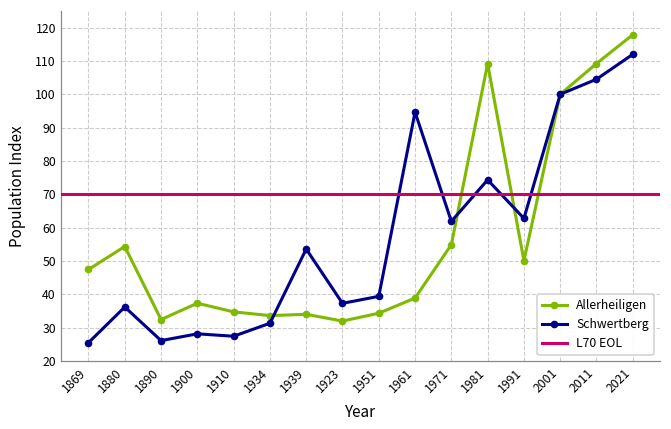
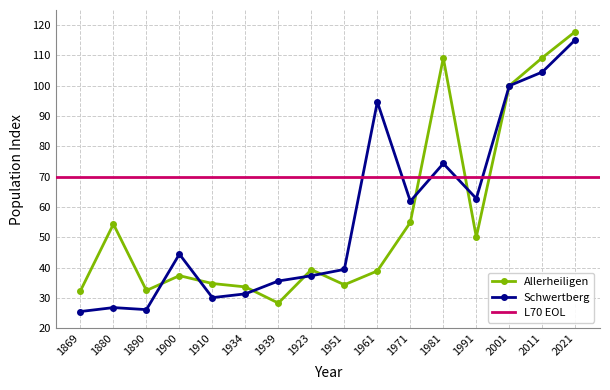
  {
    "Allerheiligen": {
-     "1869": 47,
+     "1869": 32,
      "1880": 54,
      "1890": 32,
      "1900": 37,
      "1910": 35,
      "1934": 34,
-     "1939": 34,
-     "1923": 32,
+     "1939": 28,
+     "1923": 39,
      "1951": 34,
      "1961": 39,
      "1971": 55,
      "1981": 109,
      "1991": 50,
      "2011": 109,
      "2021": 118
    },
    "Schwertberg": {
      "1869": 26,
-     "1880": 36,
+     "1880": 27,
      "1890": 26,
-     "1900": 28,
-     "1910": 27,
+     "1900": 44,
+     "1910": 30,
      "1934": 31,
-     "1939": 54,
+     "1939": 36,
      "1923": 37,
      "1951": 39,
      "1961": 95,
      "1971": 62,
      "1981": 74,
      "1991": 63,
      "2011": 105,
-     "2021": 112
+     "2021": 115
    }
  }
